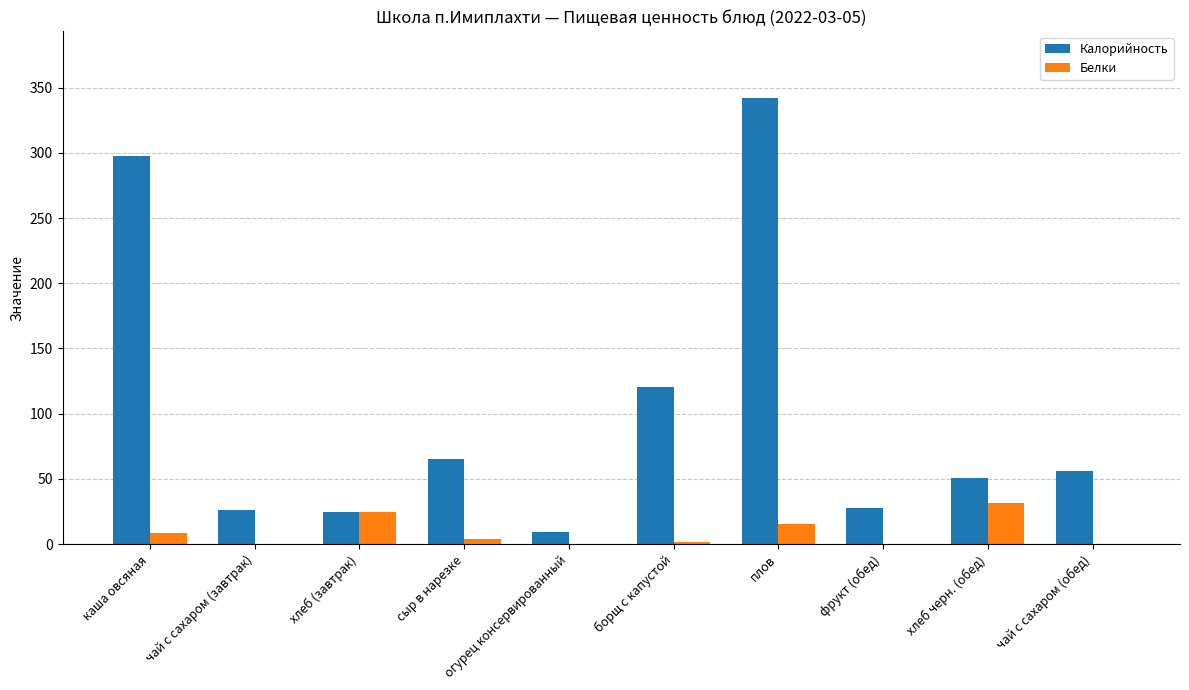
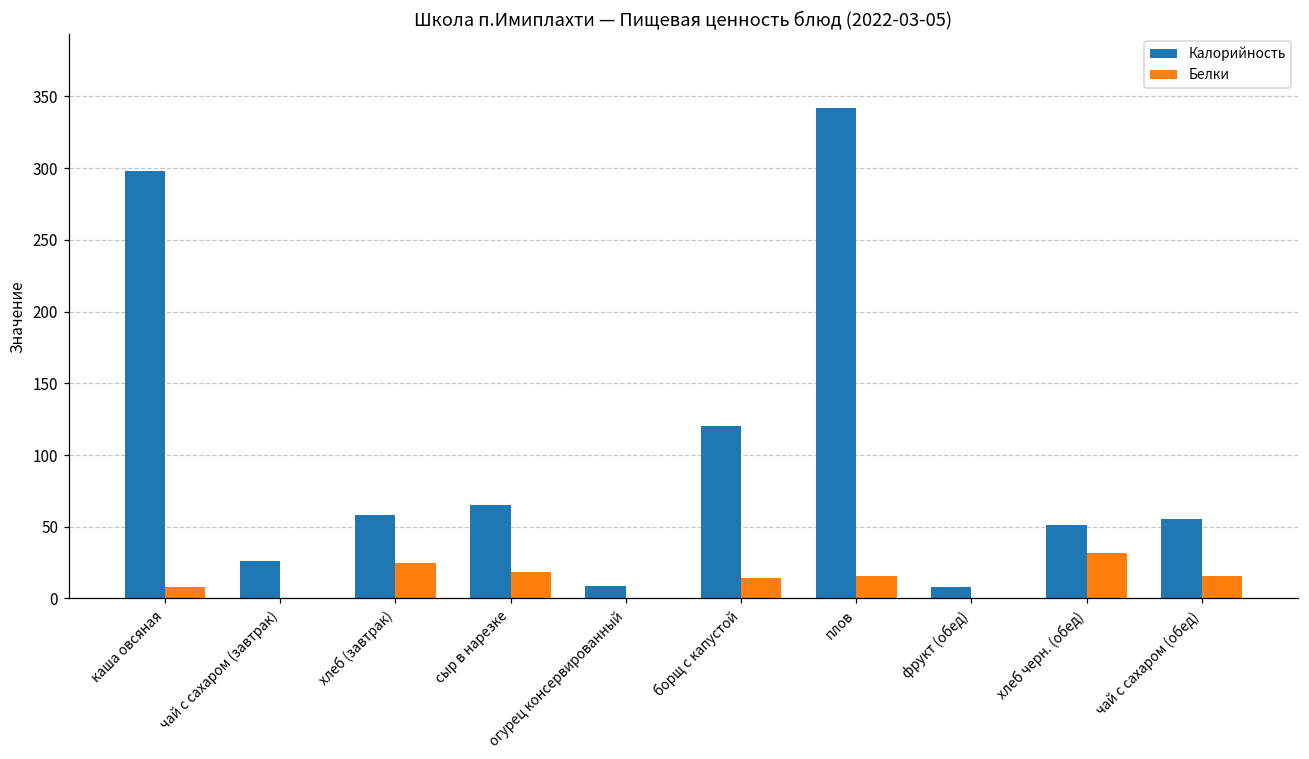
  {
    "Калорийность": {
      "каша овсяная": 298,
      "чай с сахаром (завтрак)": 26,
-     "хлеб (завтрак)": 25,
+     "хлеб (завтрак)": 58,
      "сыр в нарезке": 65,
      "огурец консервированный": 9,
      "борщ с капустой": 120,
      "плов": 342,
-     "фрукт (обед)": 28,
+     "фрукт (обед)": 8,
      "хлеб черн. (обед)": 51,
      "чай с сахаром (обед)": 56
    },
    "Белки": {
      "каша овсяная": 8,
      "хлеб (завтрак)": 24,
-     "сыр в нарезке": 4,
+     "сыр в нарезке": 18,
      "огурец консервированный": 0,
-     "борщ с капустой": 2,
+     "борщ с капустой": 15,
      "плов": 16,
      "фрукт (обед)": 0,
      "хлеб черн. (обед)": 32,
-     "чай с сахаром (обед)": 0
+     "чай с сахаром (обед)": 16
    }
  }
